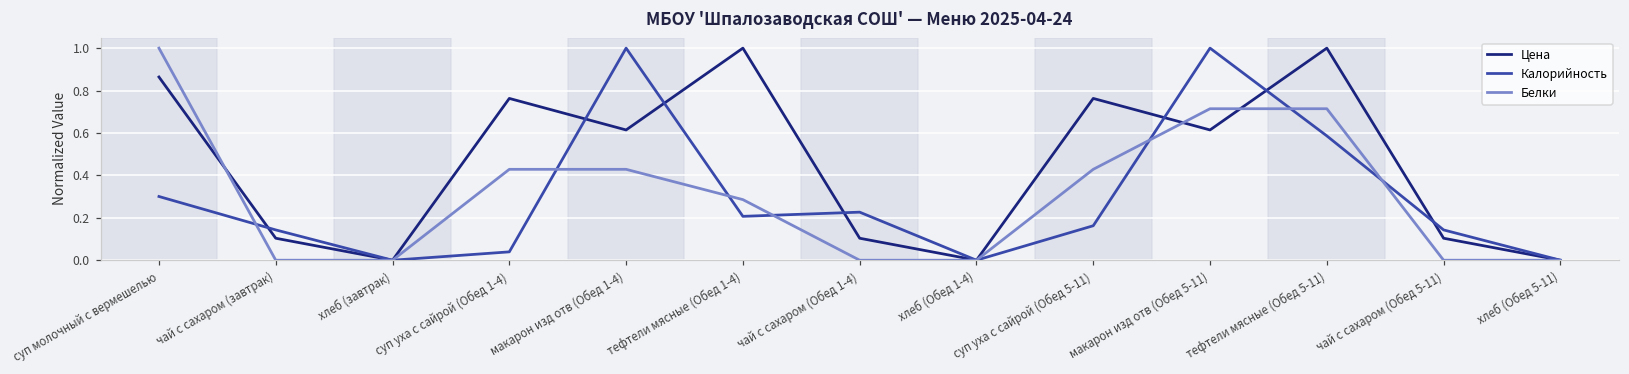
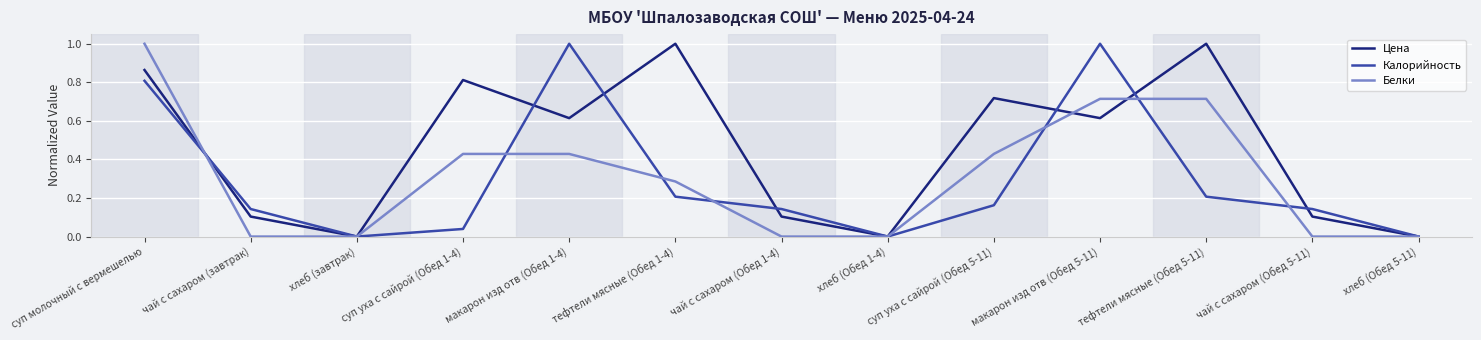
  {
    "Цена": {
      "суп молочный с вермешелью": 0.86,
      "чай с сахаром (завтрак)": 0.10,
-     "суп уха с сайрой (Обед 1-4)": 0.76,
+     "суп уха с сайрой (Обед 1-4)": 0.81,
      "макарон изд отв (Обед 1-4)": 0.61,
      "тефтели мясные (Обед 1-4)": 1.00,
      "чай с сахаром (Обед 1-4)": 0.10,
-     "суп уха с сайрой (Обед 5-11)": 0.76,
+     "суп уха с сайрой (Обед 5-11)": 0.72,
      "макарон изд отв (Обед 5-11)": 0.61,
      "тефтели мясные (Обед 5-11)": 1.00,
      "чай с сахаром (Обед 5-11)": 0.10
    },
    "Калорийность": {
-     "суп молочный с вермешелью": 0.30,
+     "суп молочный с вермешелью": 0.81,
      "чай с сахаром (завтрак)": 0.14,
      "суп уха с сайрой (Обед 1-4)": 0.04,
      "макарон изд отв (Обед 1-4)": 1.00,
      "тефтели мясные (Обед 1-4)": 0.21,
-     "чай с сахаром (Обед 1-4)": 0.23,
+     "чай с сахаром (Обед 1-4)": 0.14,
      "суп уха с сайрой (Обед 5-11)": 0.16,
      "макарон изд отв (Обед 5-11)": 1.00,
-     "тефтели мясные (Обед 5-11)": 0.59,
+     "тефтели мясные (Обед 5-11)": 0.21,
      "чай с сахаром (Обед 5-11)": 0.14
    },
    "Белки": {
      "суп молочный с вермешелью": 1.00,
      "чай с сахаром (завтрак)": 0.00,
      "суп уха с сайрой (Обед 1-4)": 0.43,
      "макарон изд отв (Обед 1-4)": 0.43,
      "тефтели мясные (Обед 1-4)": 0.29,
      "чай с сахаром (Обед 1-4)": 0.00,
      "суп уха с сайрой (Обед 5-11)": 0.43,
      "макарон изд отв (Обед 5-11)": 0.71,
      "тефтели мясные (Обед 5-11)": 0.71,
      "чай с сахаром (Обед 5-11)": 0.00
    }
  }
